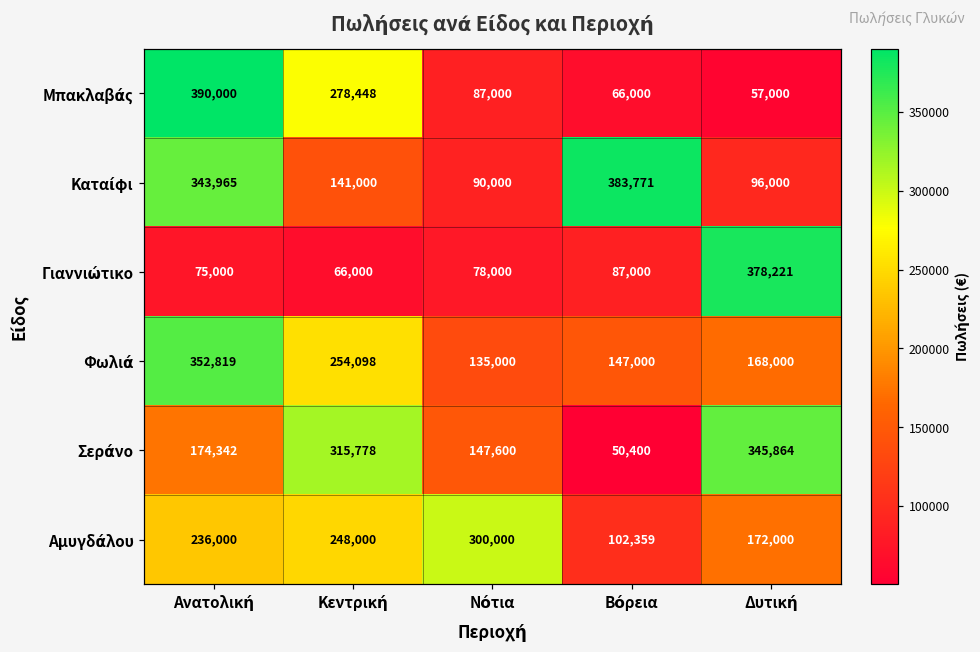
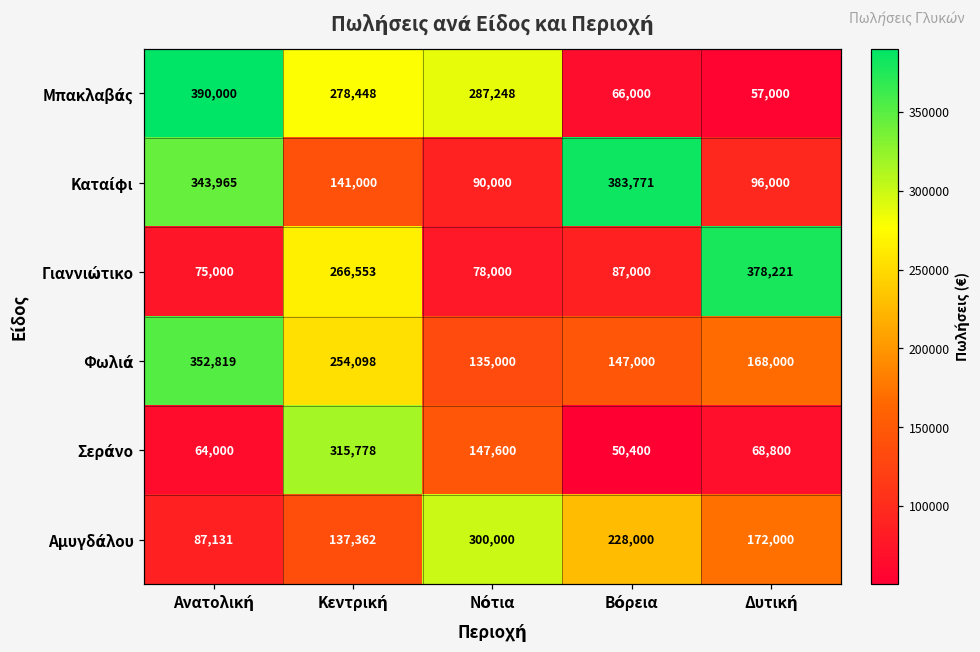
  {
    "Μπακλαβάς": {
      "Ανατολική": "390,000",
      "Κεντρική": "278,448",
-     "Νότια": "87,000",
+     "Νότια": "287,248",
      "Βόρεια": "66,000",
      "Δυτική": "57,000"
    },
    "Καταίφι": {
      "Ανατολική": "343,965",
      "Κεντρική": "141,000",
      "Νότια": "90,000",
      "Βόρεια": "383,771",
      "Δυτική": "96,000"
    },
    "Γιαννιώτικο": {
      "Ανατολική": "75,000",
-     "Κεντρική": "66,000",
+     "Κεντρική": "266,553",
      "Νότια": "78,000",
      "Βόρεια": "87,000",
      "Δυτική": "378,221"
    },
    "Φωλιά": {
      "Ανατολική": "352,819",
      "Κεντρική": "254,098",
      "Νότια": "135,000",
      "Βόρεια": "147,000",
      "Δυτική": "168,000"
    },
    "Σεράνο": {
-     "Ανατολική": "174,342",
+     "Ανατολική": "64,000",
      "Κεντρική": "315,778",
      "Νότια": "147,600",
      "Βόρεια": "50,400",
-     "Δυτική": "345,864"
+     "Δυτική": "68,800"
    },
    "Αμυγδάλου": {
-     "Ανατολική": "236,000",
-     "Κεντρική": "248,000",
+     "Ανατολική": "87,131",
+     "Κεντρική": "137,362",
      "Νότια": "300,000",
-     "Βόρεια": "102,359",
+     "Βόρεια": "228,000",
      "Δυτική": "172,000"
    }
  }
